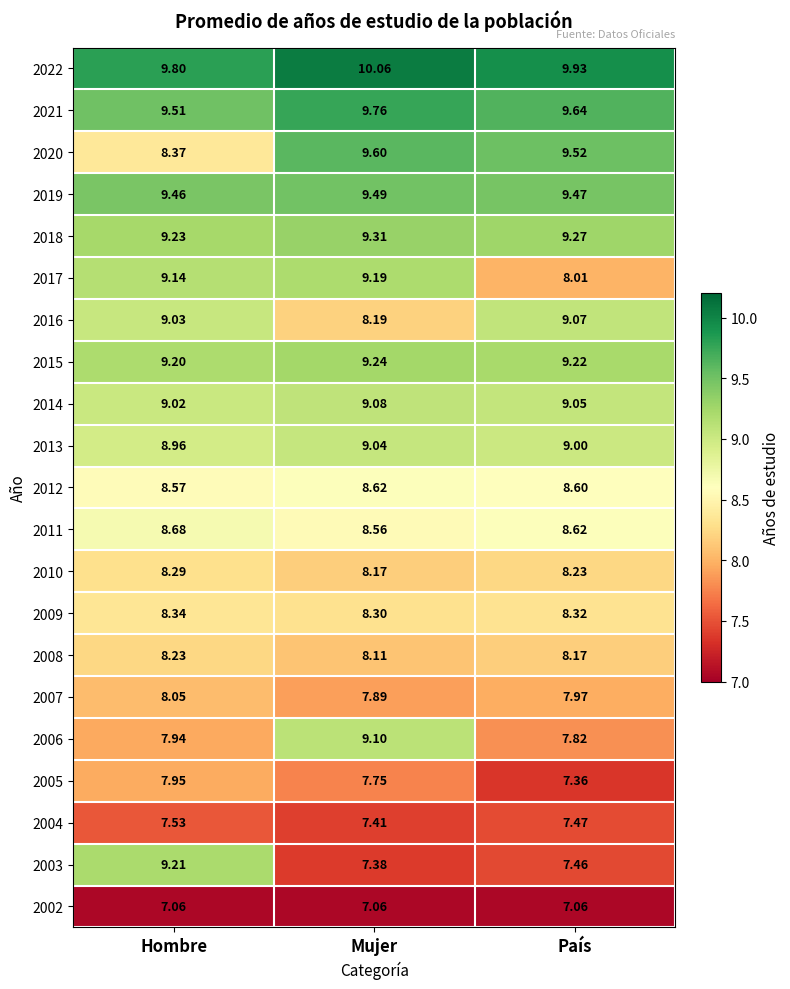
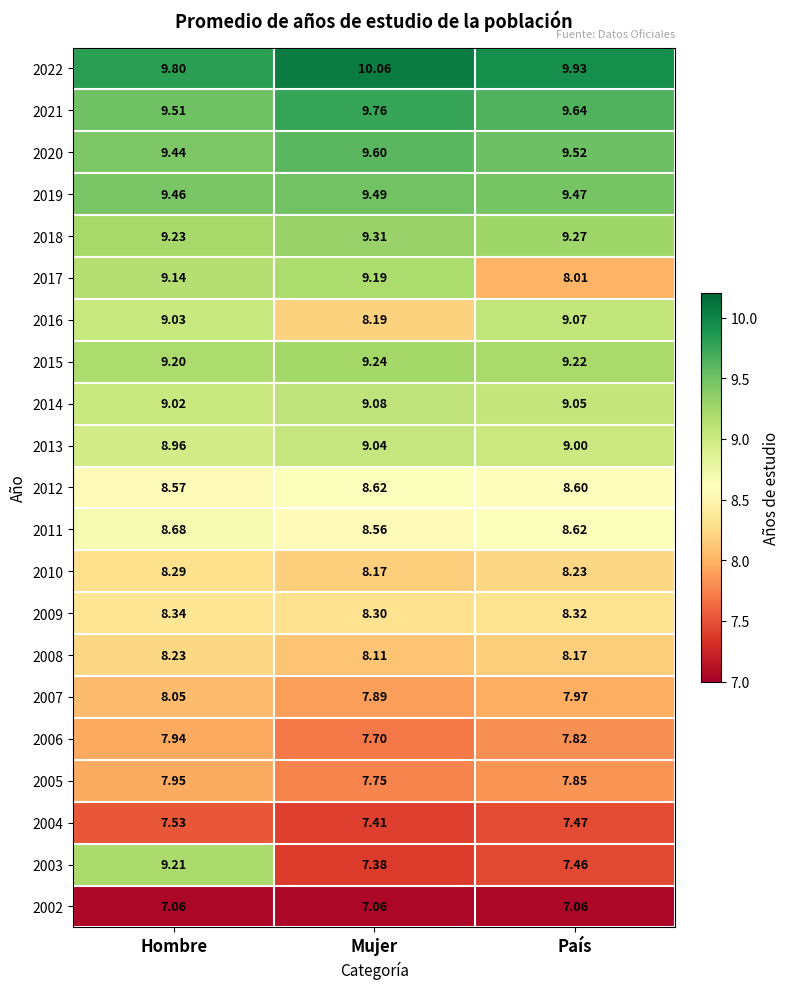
  {
    "2022": {
      "Hombre": 9.80,
      "Mujer": 10.06,
      "País": 9.93
    },
    "2021": {
      "Hombre": 9.51,
      "Mujer": 9.76,
      "País": 9.64
    },
    "2020": {
-     "Hombre": 8.37,
+     "Hombre": 9.44,
      "Mujer": 9.60,
      "País": 9.52
    },
    "2019": {
      "Hombre": 9.46,
      "Mujer": 9.49,
      "País": 9.47
    },
    "2018": {
      "Hombre": 9.23,
      "Mujer": 9.31,
      "País": 9.27
    },
    "2017": {
      "Hombre": 9.14,
      "Mujer": 9.19,
      "País": 8.01
    },
    "2016": {
      "Hombre": 9.03,
      "Mujer": 8.19,
      "País": 9.07
    },
    "2015": {
      "Hombre": 9.20,
      "Mujer": 9.24,
      "País": 9.22
    },
    "2014": {
      "Hombre": 9.02,
      "Mujer": 9.08,
      "País": 9.05
    },
    "2013": {
      "Hombre": 8.96,
      "Mujer": 9.04,
      "País": 9.00
    },
    "2012": {
      "Hombre": 8.57,
      "Mujer": 8.62,
      "País": 8.60
    },
    "2011": {
      "Hombre": 8.68,
      "Mujer": 8.56,
      "País": 8.62
    },
    "2010": {
      "Hombre": 8.29,
      "Mujer": 8.17,
      "País": 8.23
    },
    "2009": {
      "Hombre": 8.34,
      "Mujer": 8.30,
      "País": 8.32
    },
    "2008": {
      "Hombre": 8.23,
      "Mujer": 8.11,
      "País": 8.17
    },
    "2007": {
      "Hombre": 8.05,
      "Mujer": 7.89,
      "País": 7.97
    },
    "2006": {
      "Hombre": 7.94,
-     "Mujer": 9.10,
+     "Mujer": 7.70,
      "País": 7.82
    },
    "2005": {
      "Hombre": 7.95,
      "Mujer": 7.75,
-     "País": 7.36
+     "País": 7.85
    },
    "2004": {
      "Hombre": 7.53,
      "Mujer": 7.41,
      "País": 7.47
    },
    "2003": {
      "Hombre": 9.21,
      "Mujer": 7.38,
      "País": 7.46
    },
    "2002": {
      "Hombre": 7.06,
      "Mujer": 7.06,
      "País": 7.06
    }
  }
